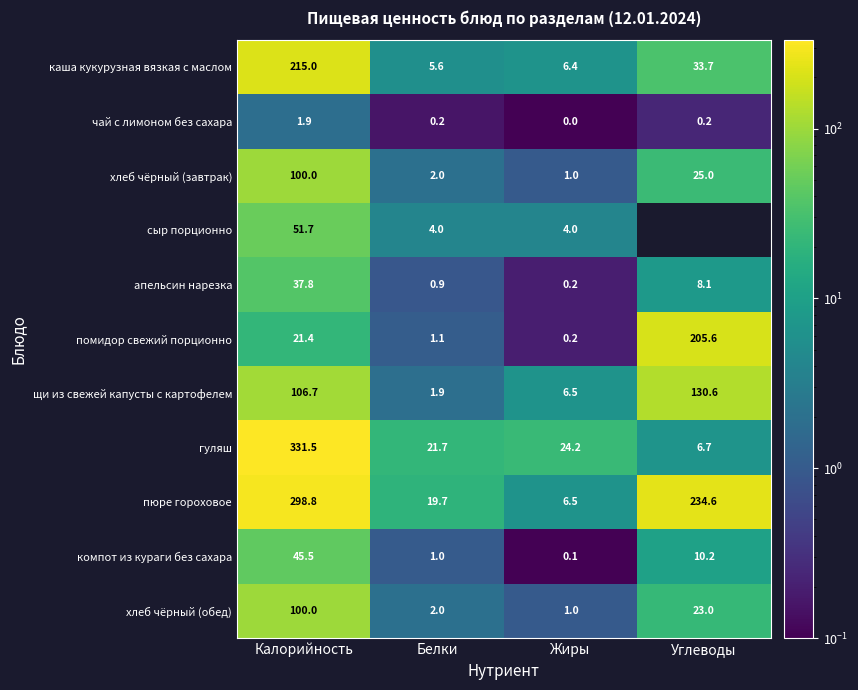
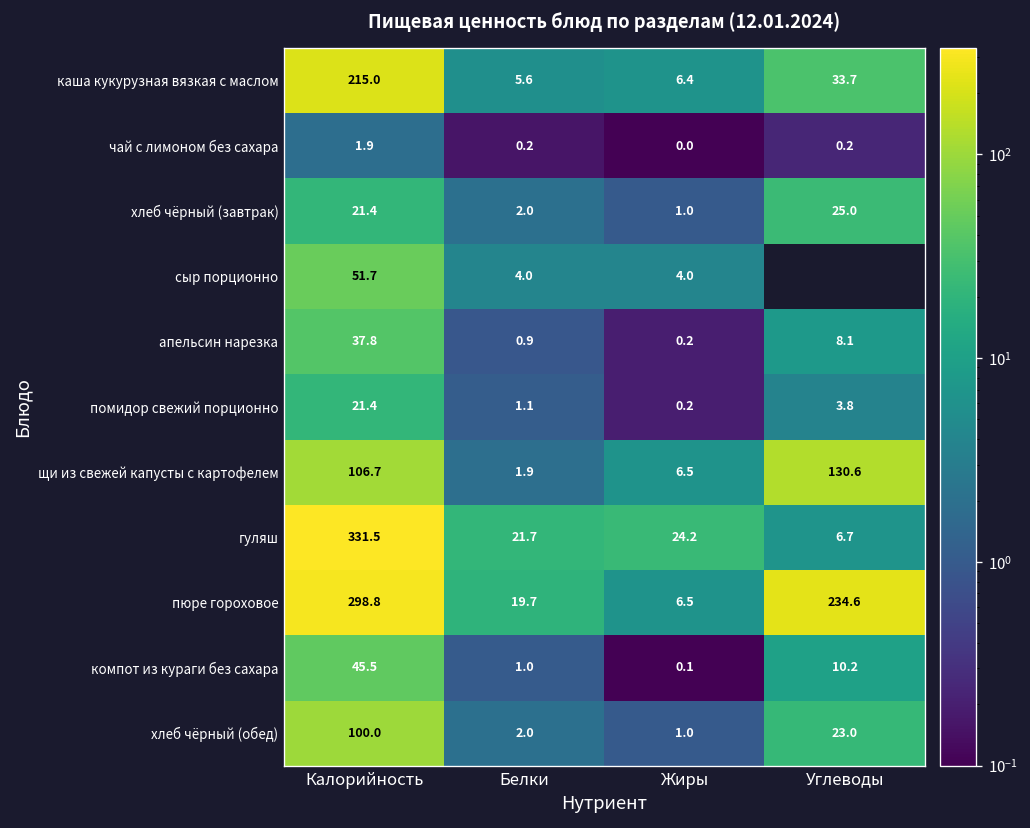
  {
    "каша кукурузная вязкая с маслом": {
      "Калорийность": 215.0,
      "Белки": 5.6,
      "Жиры": 6.4,
      "Углеводы": 33.7
    },
    "чай с лимоном без сахара": {
      "Калорийность": 1.9,
      "Белки": 0.2,
      "Жиры": 0.0,
      "Углеводы": 0.2
    },
    "хлеб чёрный (завтрак)": {
-     "Калорийность": 100.0,
+     "Калорийность": 21.4,
      "Белки": 2.0,
      "Жиры": 1.0,
      "Углеводы": 25.0
    },
    "сыр порционно": {
      "Калорийность": 51.7,
      "Белки": 4.0,
      "Жиры": 4.0
    },
    "апельсин нарезка": {
      "Калорийность": 37.8,
      "Белки": 0.9,
      "Жиры": 0.2,
      "Углеводы": 8.1
    },
    "помидор свежий порционно": {
      "Калорийность": 21.4,
      "Белки": 1.1,
      "Жиры": 0.2,
-     "Углеводы": 205.6
+     "Углеводы": 3.8
    },
    "щи из свежей капусты с картофелем": {
      "Калорийность": 106.7,
      "Белки": 1.9,
      "Жиры": 6.5,
      "Углеводы": 130.6
    },
    "гуляш": {
      "Калорийность": 331.5,
      "Белки": 21.7,
      "Жиры": 24.2,
      "Углеводы": 6.7
    },
    "пюре гороховое": {
      "Калорийность": 298.8,
      "Белки": 19.7,
      "Жиры": 6.5,
      "Углеводы": 234.6
    },
    "компот из кураги без сахара": {
      "Калорийность": 45.5,
      "Белки": 1.0,
      "Жиры": 0.1,
      "Углеводы": 10.2
    },
    "хлеб чёрный (обед)": {
      "Калорийность": 100.0,
      "Белки": 2.0,
      "Жиры": 1.0,
      "Углеводы": 23.0
    }
  }
